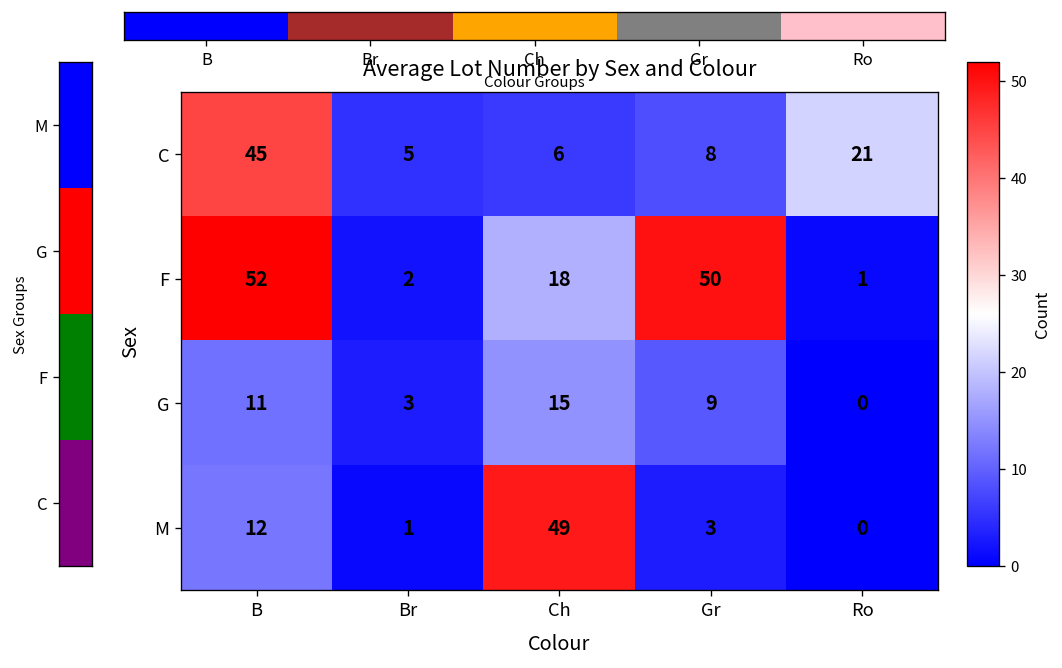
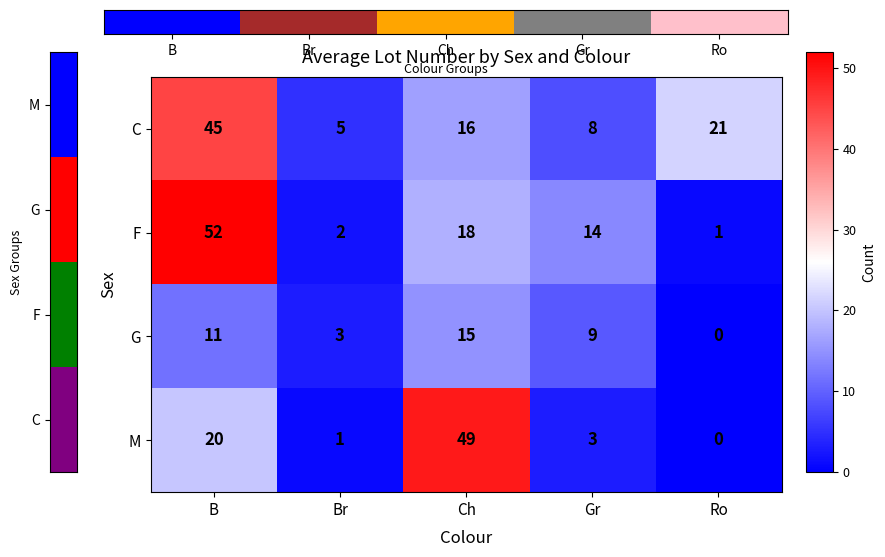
  {
    "Average Lot Number by Sex and Colour": {
      "C": {
        "B": 45,
        "Br": 5,
-       "Ch": 6,
+       "Ch": 16,
        "Gr": 8,
        "Ro": 21
      },
      "F": {
        "B": 52,
        "Br": 2,
        "Ch": 18,
-       "Gr": 50,
+       "Gr": 14,
        "Ro": 1
      },
      "G": {
        "B": 11,
        "Br": 3,
        "Ch": 15,
        "Gr": 9,
        "Ro": 0
      },
      "M": {
-       "B": 12,
+       "B": 20,
        "Br": 1,
        "Ch": 49,
        "Gr": 3,
        "Ro": 0
      }
    }
  }
